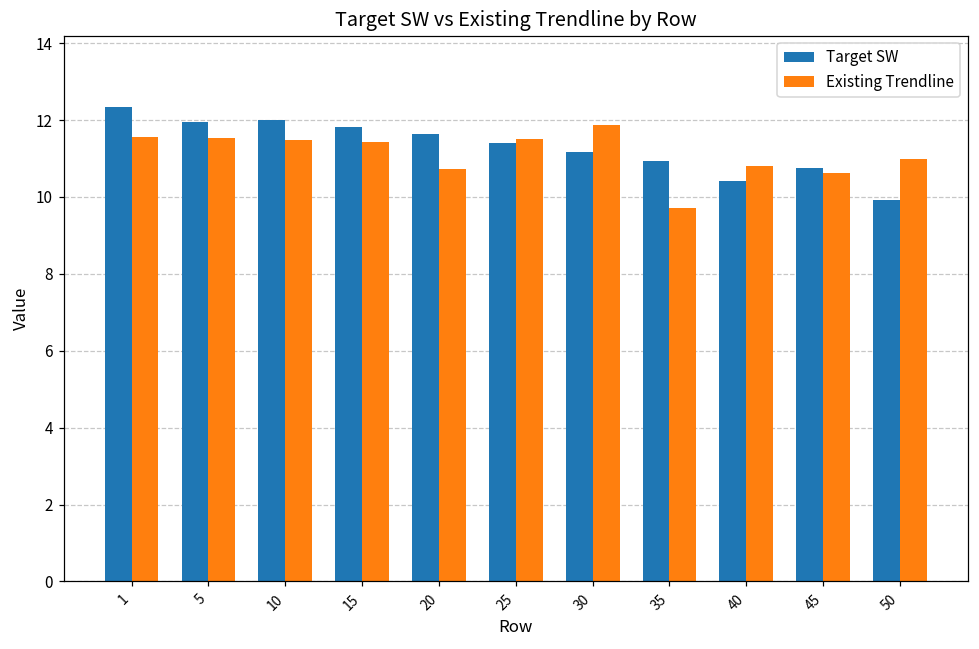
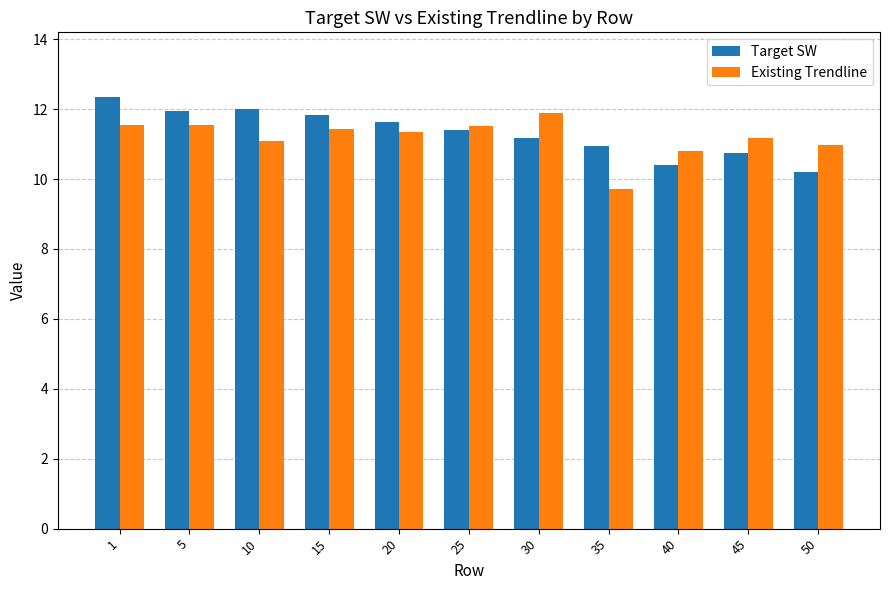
  {
    "Target SW": {
      "1": 12.3,
      "5": 12.0,
      "10": 12.0,
      "15": 11.8,
      "20": 11.6,
      "25": 11.4,
      "30": 11.2,
      "35": 10.9,
      "40": 10.4,
      "45": 10.7,
-     "50": 9.9
+     "50": 10.2
    },
    "Existing Trendline": {
      "1": 11.6,
      "5": 11.5,
-     "10": 11.5,
+     "10": 11.1,
      "15": 11.4,
-     "20": 10.7,
+     "20": 11.3,
      "25": 11.5,
      "30": 11.9,
      "35": 9.7,
      "40": 10.8,
-     "45": 10.6,
+     "45": 11.2,
      "50": 11.0
    }
  }
